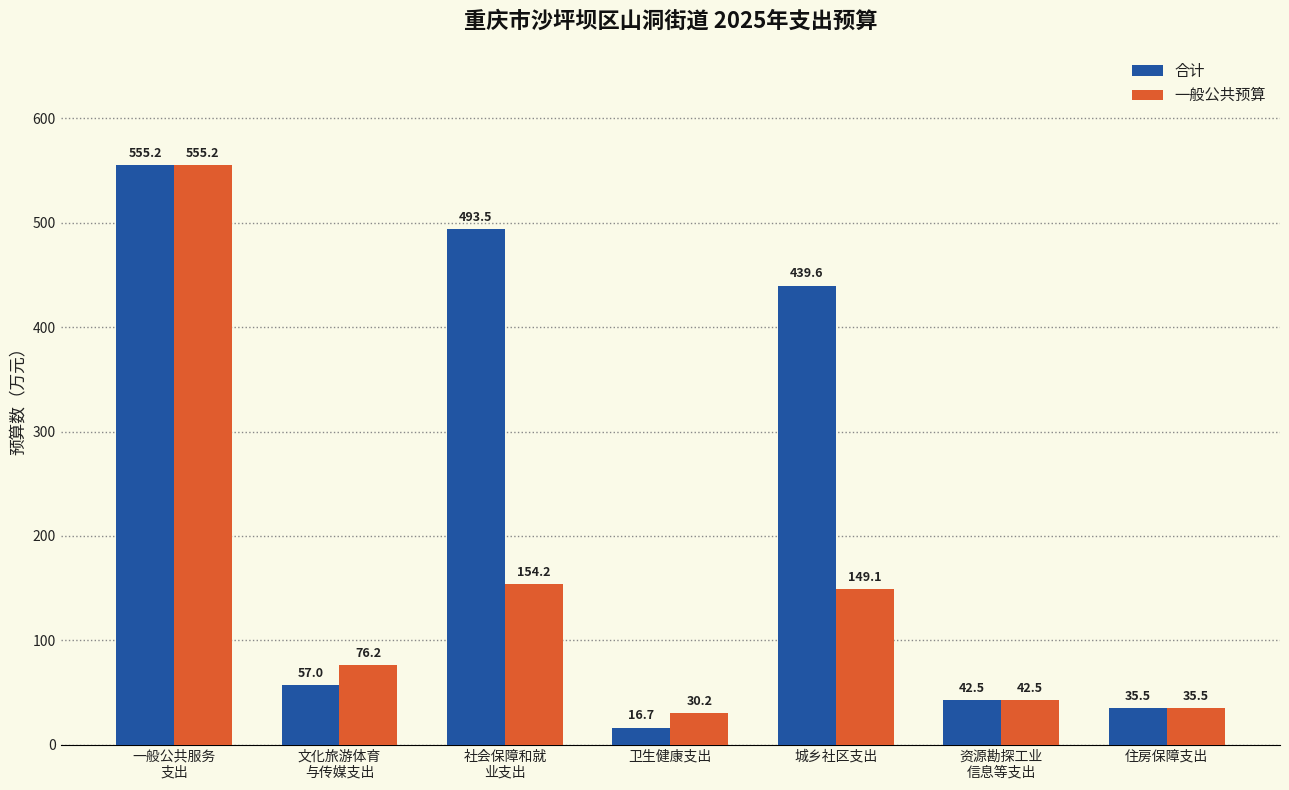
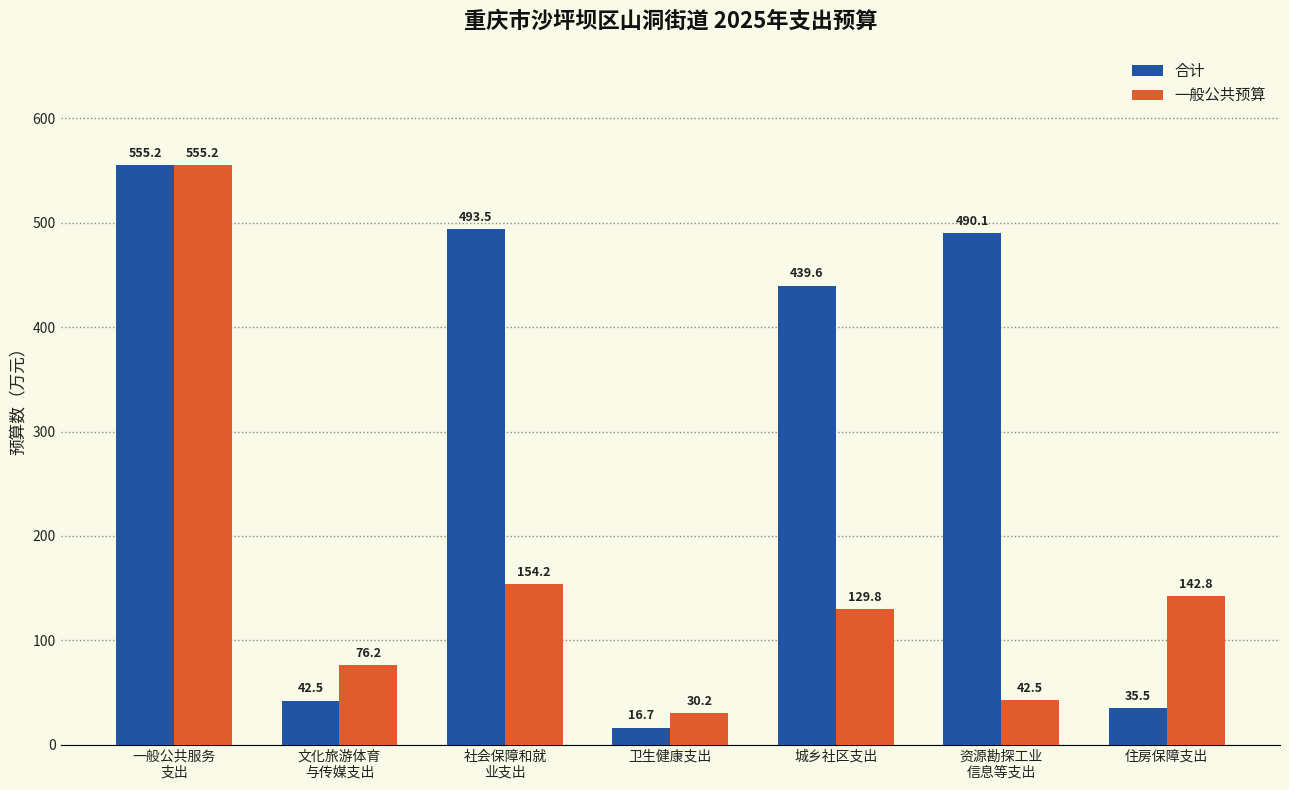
  {
    "合计": {
      "一般公共服务 支出": 555.2,
-     "文化旅游体育 与传媒支出": 57.0,
+     "文化旅游体育 与传媒支出": 42.5,
      "社会保障和就 业支出": 493.5,
      "卫生健康支出": 16.7,
      "城乡社区支出": 439.6,
-     "资源勘探工业 信息等支出": 42.5,
+     "资源勘探工业 信息等支出": 490.1,
      "住房保障支出": 35.5
    },
    "一般公共预算": {
      "一般公共服务 支出": 555.2,
      "文化旅游体育 与传媒支出": 76.2,
      "社会保障和就 业支出": 154.2,
      "卫生健康支出": 30.2,
-     "城乡社区支出": 149.1,
+     "城乡社区支出": 129.8,
      "资源勘探工业 信息等支出": 42.5,
-     "住房保障支出": 35.5
+     "住房保障支出": 142.8
    }
  }
